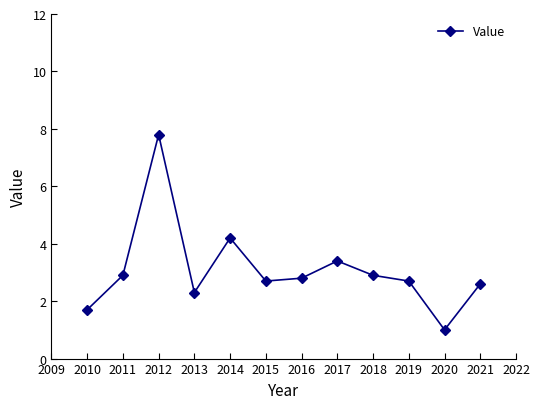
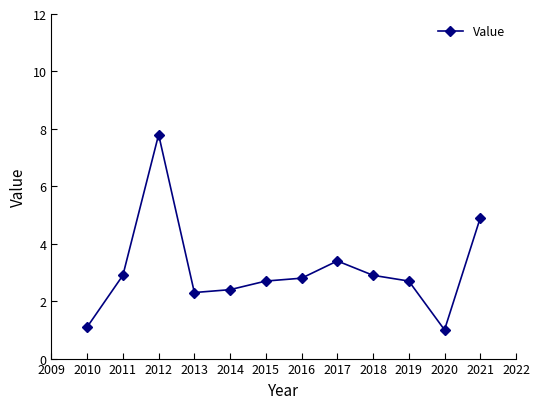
  {
-   "2010": 1.7,
+   "2010": 1.1,
    "2011": 2.9,
    "2012": 7.8,
    "2013": 2.3,
-   "2014": 4.2,
+   "2014": 2.4,
    "2015": 2.7,
    "2016": 2.8,
    "2017": 3.4,
    "2018": 2.9,
    "2019": 2.7,
    "2020": 1.0,
-   "2021": 2.6
+   "2021": 4.9
  }
